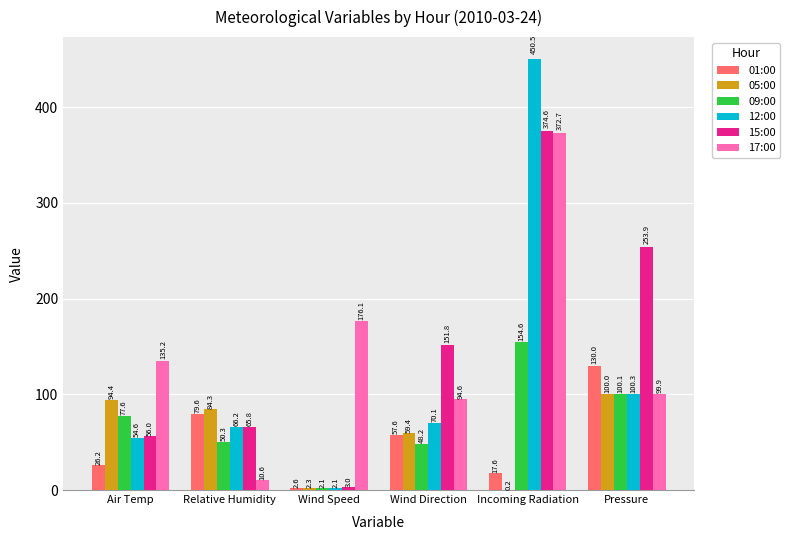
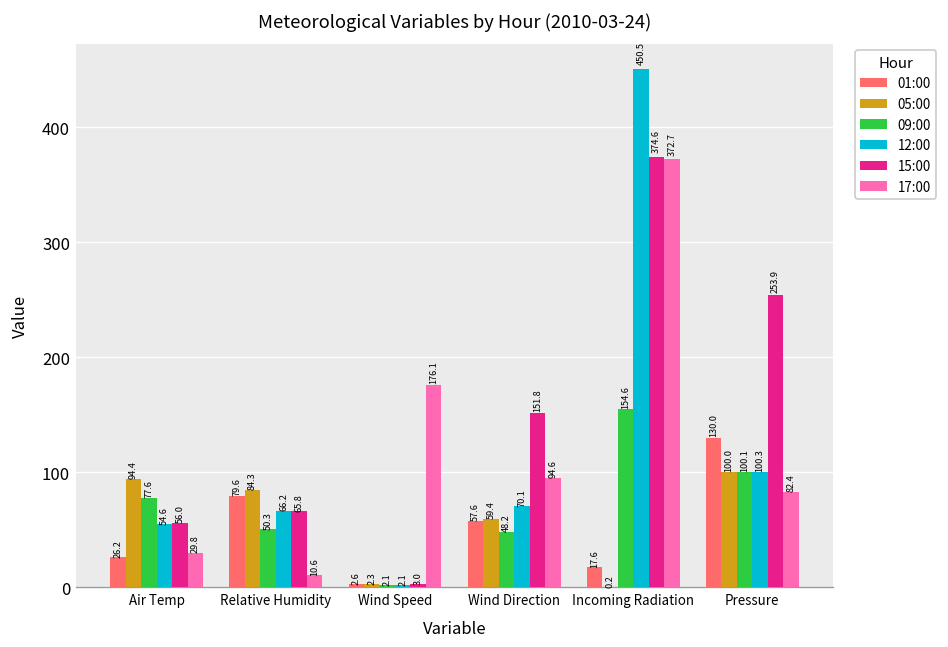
  {
    "01:00": {
      "Air Temp": 26.2,
      "Relative Humidity": 79.6,
      "Wind Speed": 2.6,
      "Wind Direction": 57.6,
      "Incoming Radiation": 17.6,
      "Pressure": 130.0
    },
    "05:00": {
      "Air Temp": 94.4,
      "Relative Humidity": 84.3,
      "Wind Speed": 2.3,
      "Wind Direction": 59.4,
      "Incoming Radiation": 0.2,
      "Pressure": 100.0
    },
    "09:00": {
      "Air Temp": 77.6,
      "Relative Humidity": 50.3,
      "Wind Speed": 2.1,
      "Wind Direction": 48.2,
      "Incoming Radiation": 154.6,
      "Pressure": 100.1
    },
    "12:00": {
      "Air Temp": 54.6,
      "Relative Humidity": 66.2,
      "Wind Speed": 2.1,
      "Wind Direction": 70.1,
      "Incoming Radiation": 450.5,
      "Pressure": 100.3
    },
    "15:00": {
      "Air Temp": 56.0,
      "Relative Humidity": 65.8,
      "Wind Speed": 3.0,
      "Wind Direction": 151.8,
      "Incoming Radiation": 374.6,
      "Pressure": 253.9
    },
    "17:00": {
-     "Air Temp": 135.2,
+     "Air Temp": 29.8,
      "Relative Humidity": 10.6,
      "Wind Speed": 176.1,
      "Wind Direction": 94.6,
      "Incoming Radiation": 372.7,
-     "Pressure": 99.9
+     "Pressure": 82.4
    }
  }
